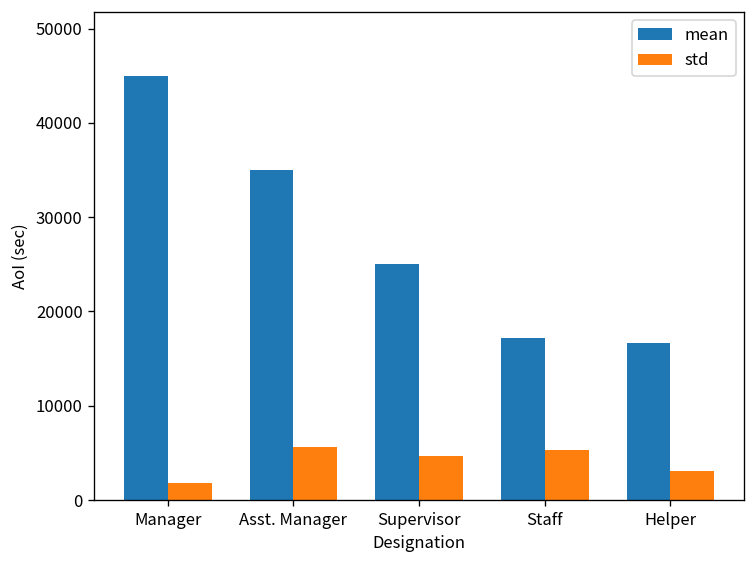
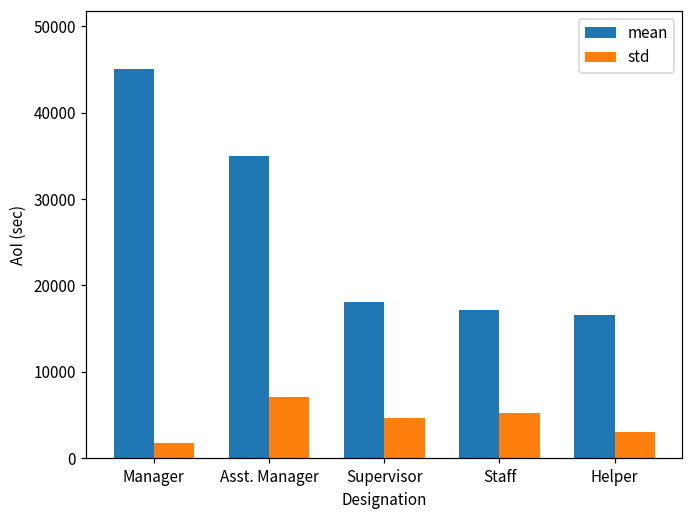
  {
    "mean": {
      "Manager": 45000,
      "Asst. Manager": 35000,
-     "Supervisor": 25000,
+     "Supervisor": 18000,
      "Staff": 17000,
      "Helper": 17000
    },
    "std": {
      "Manager": 2000,
-     "Asst. Manager": 6000,
+     "Asst. Manager": 7000,
      "Supervisor": 5000,
      "Staff": 5000,
      "Helper": 3000
    }
  }
